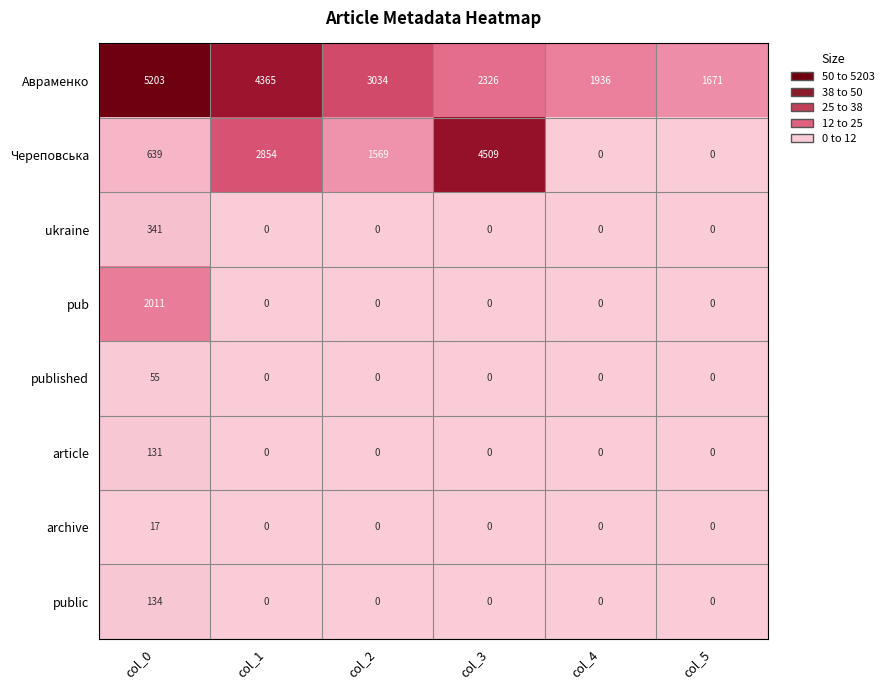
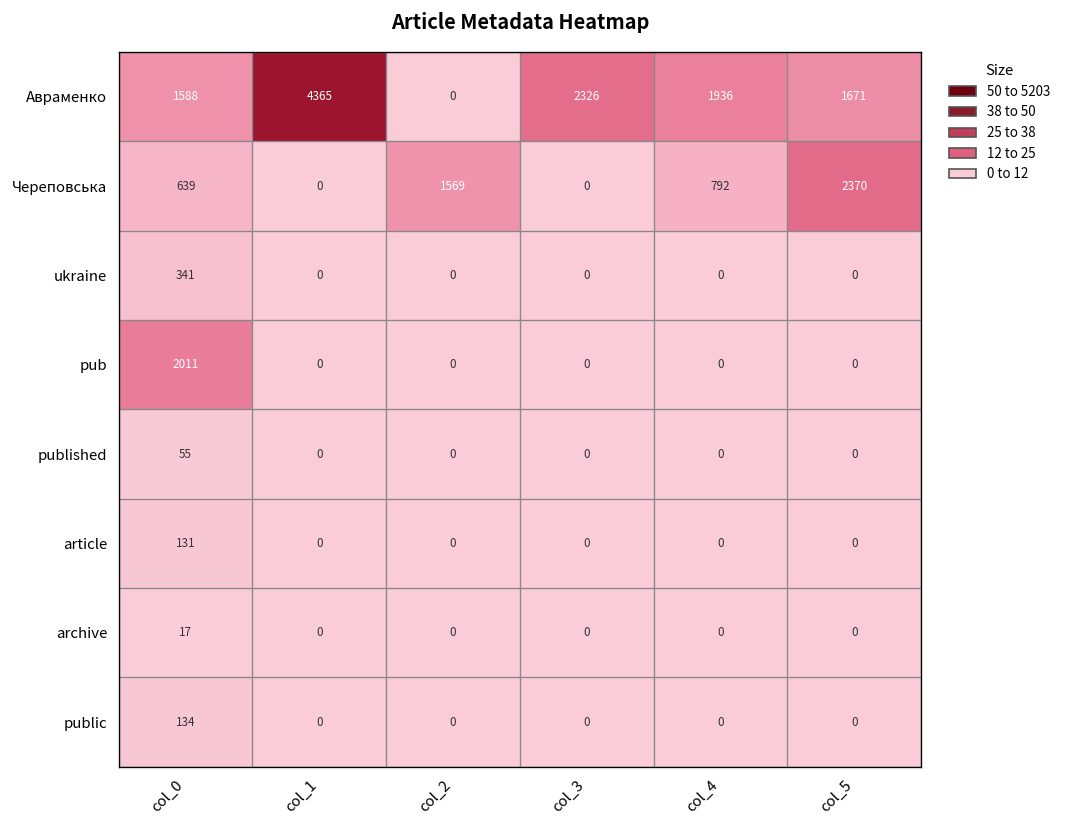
  {
    "Авраменко": {
-     "col_0": 5203,
+     "col_0": 1588,
      "col_1": 4365,
-     "col_2": 3034,
+     "col_2": 0,
      "col_3": 2326,
      "col_4": 1936,
      "col_5": 1671
    },
    "Череповська": {
      "col_0": 639,
-     "col_1": 2854,
+     "col_1": 0,
      "col_2": 1569,
-     "col_3": 4509,
-     "col_4": 0,
-     "col_5": 0
+     "col_3": 0,
+     "col_4": 792,
+     "col_5": 2370
    },
    "ukraine": {
      "col_0": 341,
      "col_1": 0,
      "col_2": 0,
      "col_3": 0,
      "col_4": 0,
      "col_5": 0
    },
    "pub": {
      "col_0": 2011,
      "col_1": 0,
      "col_2": 0,
      "col_3": 0,
      "col_4": 0,
      "col_5": 0
    },
    "published": {
      "col_0": 55,
      "col_1": 0,
      "col_2": 0,
      "col_3": 0,
      "col_4": 0,
      "col_5": 0
    },
    "article": {
      "col_0": 131,
      "col_1": 0,
      "col_2": 0,
      "col_3": 0,
      "col_4": 0,
      "col_5": 0
    },
    "archive": {
      "col_0": 17,
      "col_1": 0,
      "col_2": 0,
      "col_3": 0,
      "col_4": 0,
      "col_5": 0
    },
    "public": {
      "col_0": 134,
      "col_1": 0,
      "col_2": 0,
      "col_3": 0,
      "col_4": 0,
      "col_5": 0
    }
  }
